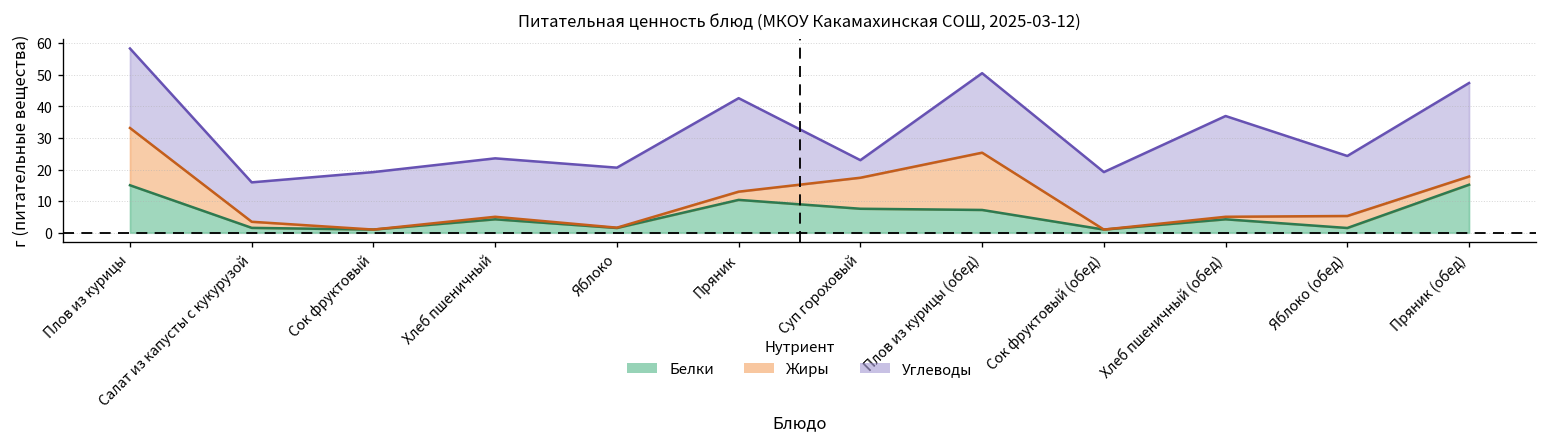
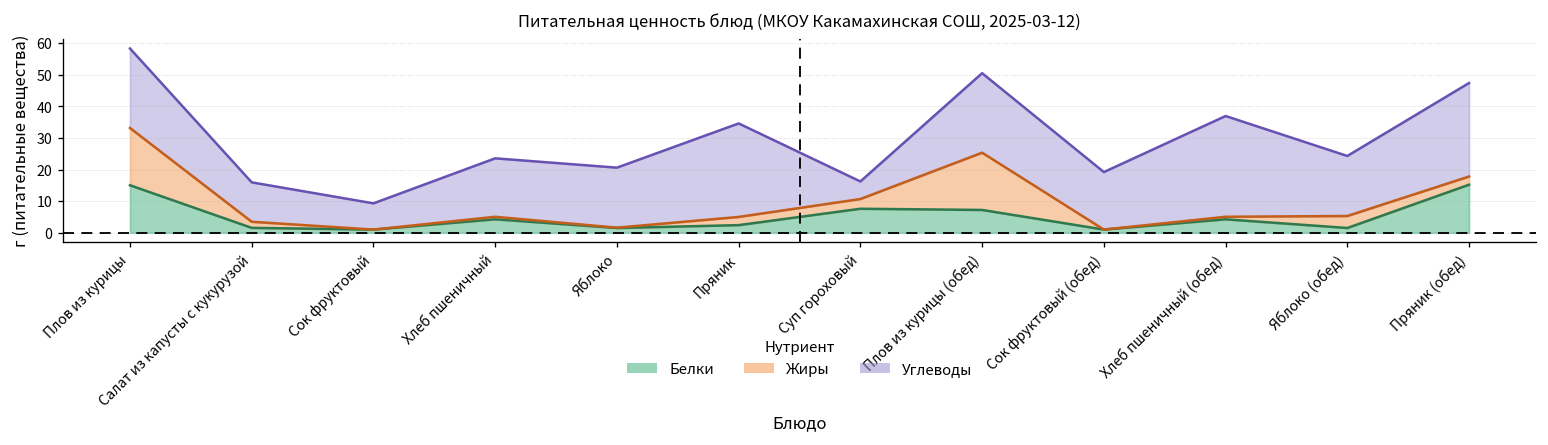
  {
    "Белки": {
      "Плов из курицы": 15,
      "Салат из капусты с кукурузой": 2,
-     "Пряник": 10,
+     "Пряник": 2,
      "Суп гороховый": 8,
      "Плов из курицы (обед)": 7,
      "Яблоко (обед)": 2,
      "Пряник (обед)": 15
    },
    "Жиры": {
      "Плов из курицы": 18,
      "Салат из капусты с кукурузой": 2,
      "Пряник": 3,
-     "Суп гороховый": 10,
+     "Суп гороховый": 3,
      "Плов из курицы (обед)": 18,
      "Яблоко (обед)": 4,
      "Пряник (обед)": 3
    },
    "Углеводы": {
      "Плов из курицы": 25,
      "Салат из капусты с кукурузой": 12,
-     "Сок фруктовый": 18,
+     "Сок фруктовый": 8,
      "Хлеб пшеничный": 19,
      "Яблоко": 19,
      "Пряник": 30,
      "Суп гороховый": 6,
      "Плов из курицы (обед)": 25,
      "Сок фруктовый (обед)": 18,
      "Хлеб пшеничный (обед)": 32,
      "Яблоко (обед)": 19,
      "Пряник (обед)": 30
    }
  }
